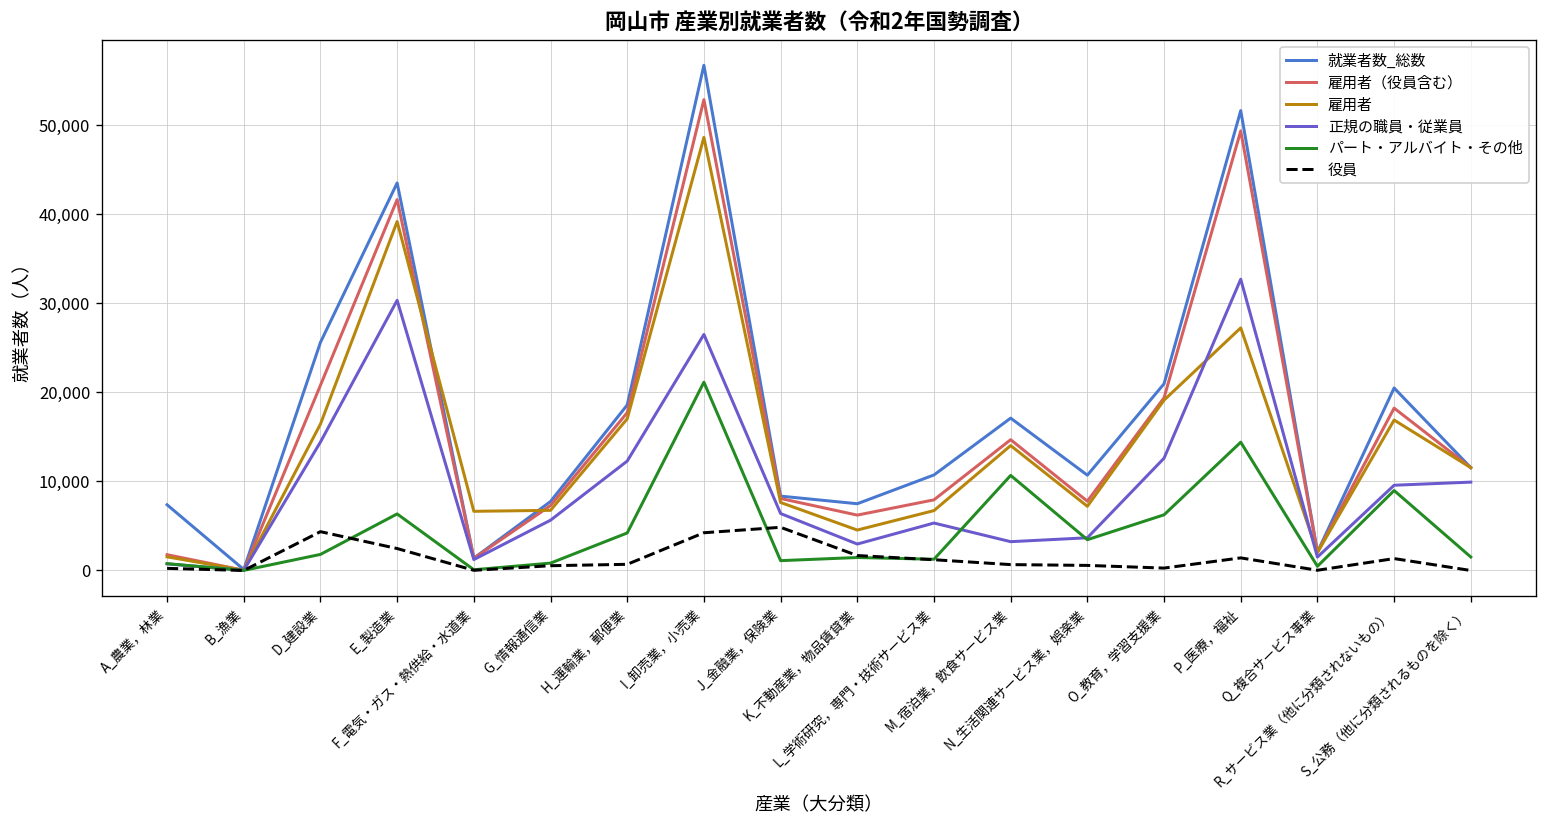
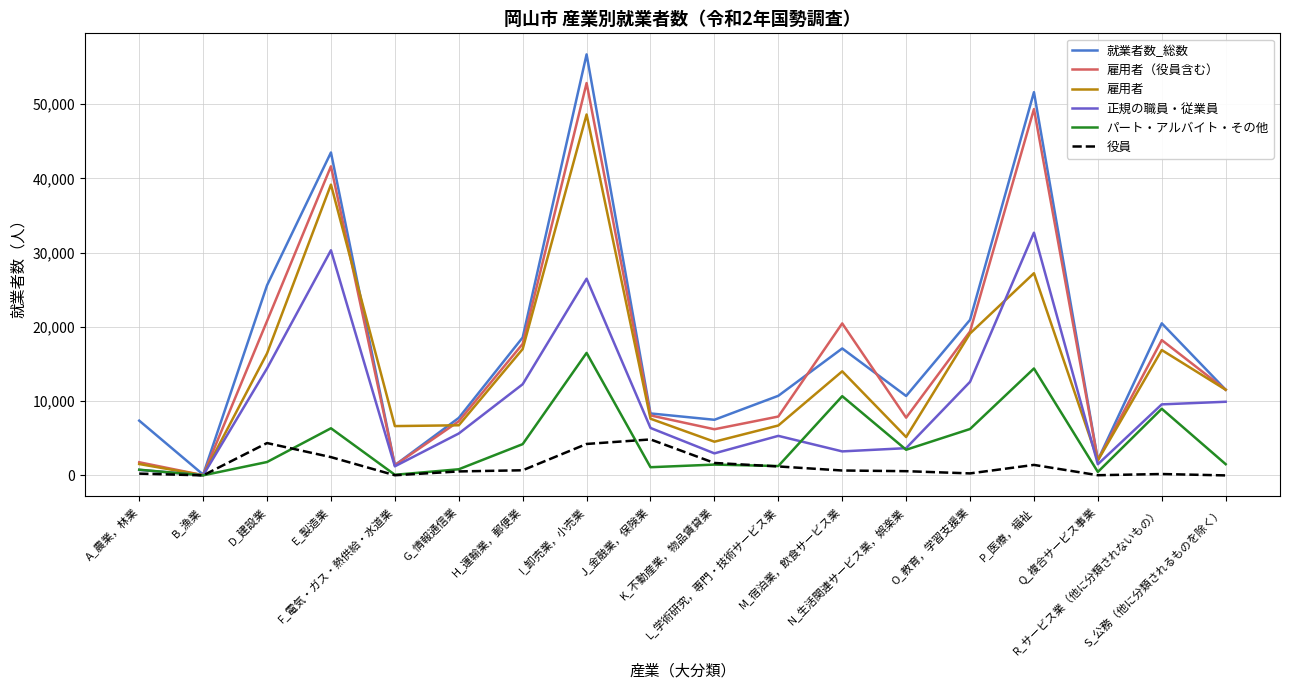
  {
    "雇用者（役員含む）": {
      "D_建設業": "21,000",
      "E_製造業": "42,000",
      "G_情報通信業": "7,000",
      "H_運輸業，郵便業": "18,000",
      "I_卸売業，小売業": "53,000",
      "K_不動産業，物品賃貸業": "6,000",
      "L_学術研究，専門・技術サービス業": "8,000",
-     "M_宿泊業，飲食サービス業": "15,000",
+     "M_宿泊業，飲食サービス業": "20,000",
      "N_生活関連サービス業，娯楽業": "8,000",
      "P_医療，福祉": "49,000",
      "R_サービス業（他に分類されないもの）": "18,000"
    },
    "雇用者": {
      "D_建設業": "16,000",
      "E_製造業": "39,000",
      "F_電気・ガス・熱供給・水道業": "7,000",
      "G_情報通信業": "7,000",
      "H_運輸業，郵便業": "17,000",
      "I_卸売業，小売業": "49,000",
      "J_金融業，保険業": "8,000",
      "K_不動産業，物品賃貸業": "5,000",
      "L_学術研究，専門・技術サービス業": "7,000",
      "M_宿泊業，飲食サービス業": "14,000",
-     "N_生活関連サービス業，娯楽業": "7,000",
+     "N_生活関連サービス業，娯楽業": "5,000",
      "P_医療，福祉": "27,000",
      "R_サービス業（他に分類されないもの）": "17,000"
    },
    "パート・アルバイト・その他": {
      "D_建設業": "2,000",
      "E_製造業": "6,000",
      "H_運輸業，郵便業": "4,000",
-     "I_卸売業，小売業": "21,000",
+     "I_卸売業，小売業": "17,000",
      "J_金融業，保険業": "1,000",
      "M_宿泊業，飲食サービス業": "11,000",
      "O_教育，学習支援業": "6,000",
      "P_医療，福祉": "14,000",
      "Q_複合サービス事業": "0",
      "R_サービス業（他に分類されないもの）": "9,000",
      "S_公務（他に分類されるものを除く）": "2,000"
    },
    "役員": {
      "A_農業，林業": "0",
      "D_建設業": "4,000",
      "E_製造業": "2,000",
      "H_運輸業，郵便業": "1,000",
      "I_卸売業，小売業": "4,000",
      "J_金融業，保険業": "5,000",
      "M_宿泊業，飲食サービス業": "1,000",
      "N_生活関連サービス業，娯楽業": "1,000",
      "O_教育，学習支援業": "0",
      "P_医療，福祉": "1,000",
      "Q_複合サービス事業": "0",
-     "R_サービス業（他に分類されないもの）": "1,000",
+     "R_サービス業（他に分類されないもの）": "0",
      "S_公務（他に分類されるものを除く）": "0"
    }
  }
